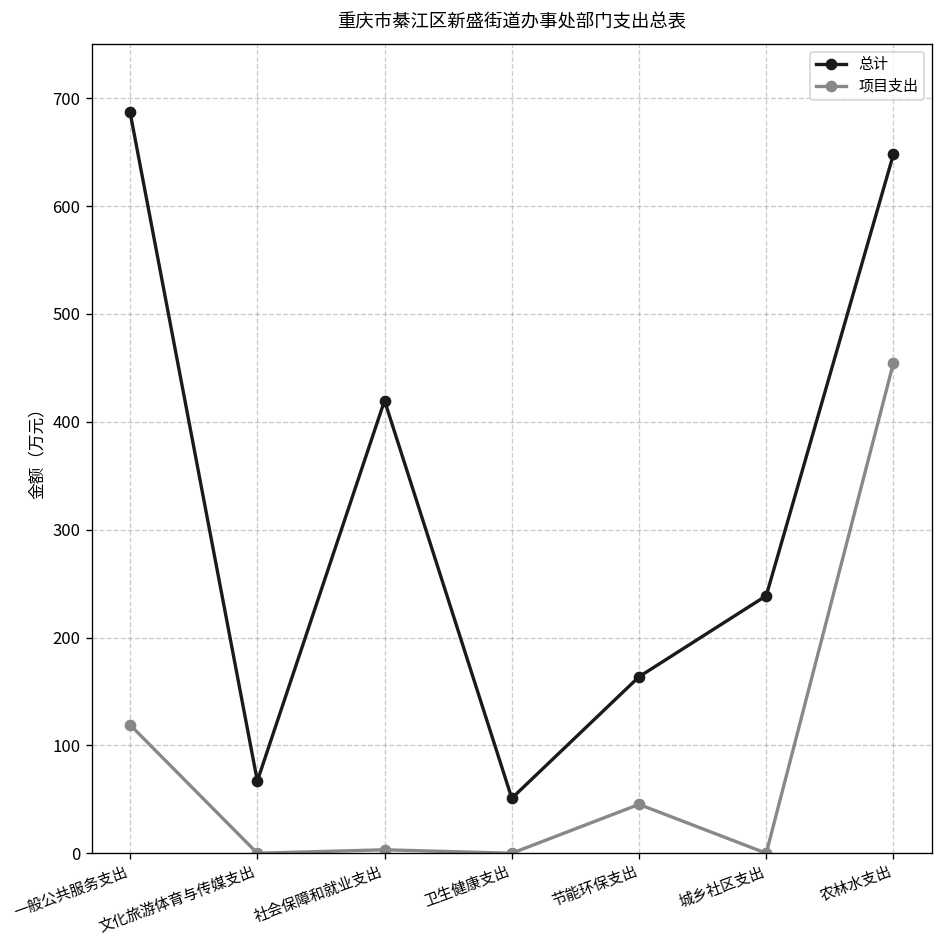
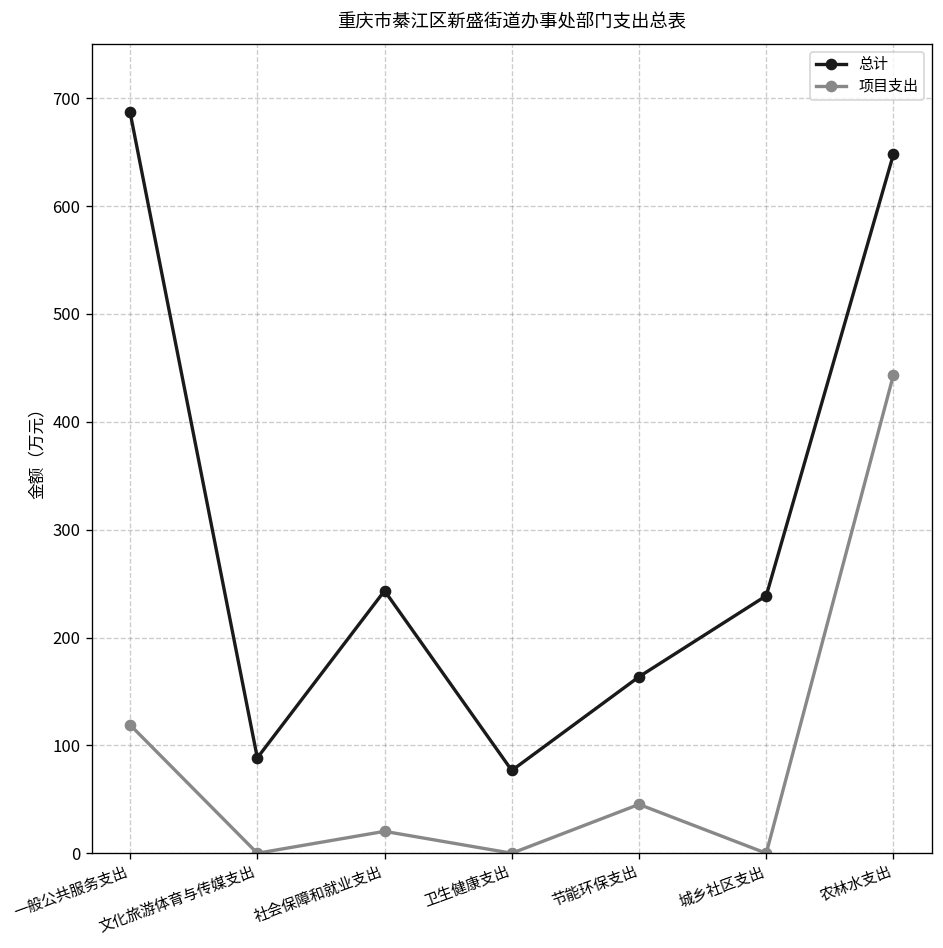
  {
    "总计": {
      "一般公共服务支出": 690,
-     "文化旅游体育与传媒支出": 70,
-     "社会保障和就业支出": 420,
-     "卫生健康支出": 50,
+     "文化旅游体育与传媒支出": 90,
+     "社会保障和就业支出": 240,
+     "卫生健康支出": 80,
      "节能环保支出": 160,
      "城乡社区支出": 240,
      "农林水支出": 650
    },
    "项目支出": {
      "一般公共服务支出": 120,
      "文化旅游体育与传媒支出": 0,
-     "社会保障和就业支出": 0,
+     "社会保障和就业支出": 20,
      "卫生健康支出": 0,
      "节能环保支出": 50,
      "城乡社区支出": 0,
-     "农林水支出": 450
+     "农林水支出": 440
    }
  }
